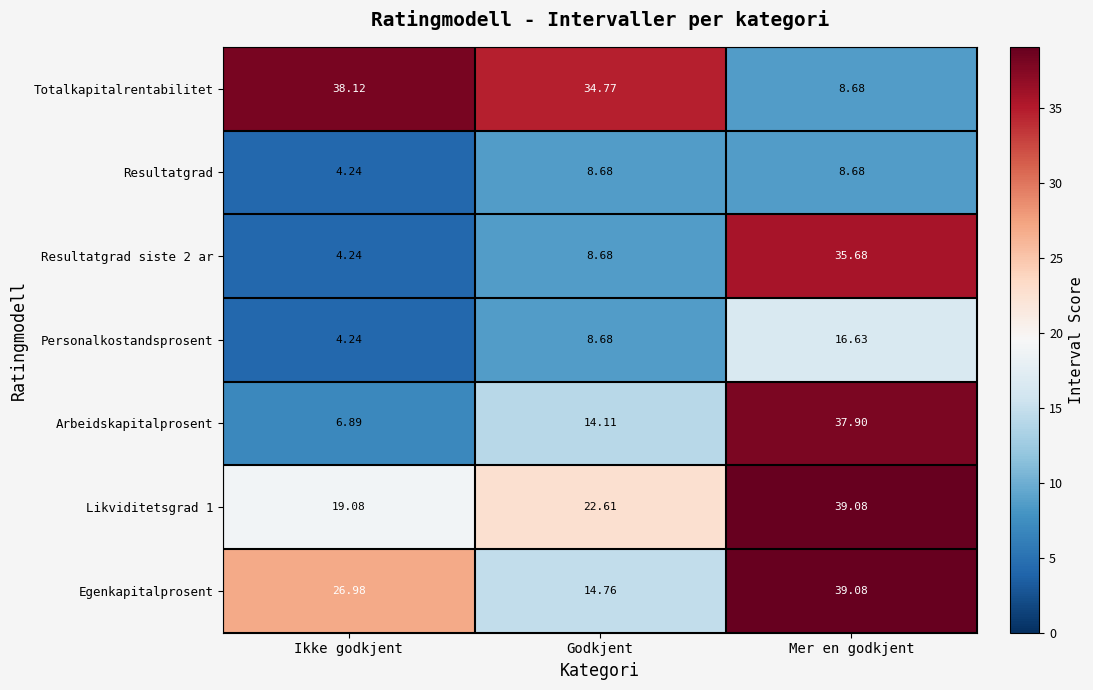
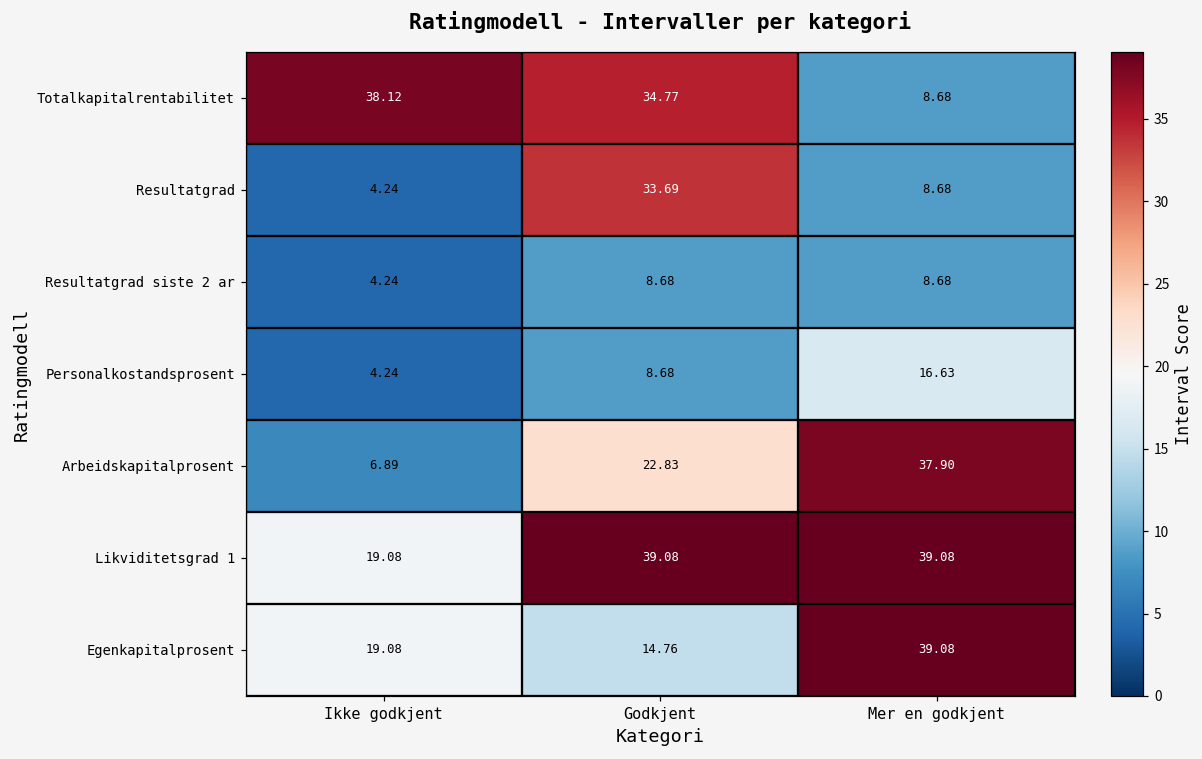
  {
    "Totalkapitalrentabilitet": {
      "Ikke godkjent": 38.12,
      "Godkjent": 34.77,
      "Mer en godkjent": 8.68
    },
    "Resultatgrad": {
      "Ikke godkjent": 4.24,
-     "Godkjent": 8.68,
+     "Godkjent": 33.69,
      "Mer en godkjent": 8.68
    },
    "Resultatgrad siste 2 ar": {
      "Ikke godkjent": 4.24,
      "Godkjent": 8.68,
-     "Mer en godkjent": 35.68
+     "Mer en godkjent": 8.68
    },
    "Personalkostandsprosent": {
      "Ikke godkjent": 4.24,
      "Godkjent": 8.68,
      "Mer en godkjent": 16.63
    },
    "Arbeidskapitalprosent": {
      "Ikke godkjent": 6.89,
-     "Godkjent": 14.11,
+     "Godkjent": 22.83,
      "Mer en godkjent": 37.90
    },
    "Likviditetsgrad 1": {
      "Ikke godkjent": 19.08,
-     "Godkjent": 22.61,
+     "Godkjent": 39.08,
      "Mer en godkjent": 39.08
    },
    "Egenkapitalprosent": {
-     "Ikke godkjent": 26.98,
+     "Ikke godkjent": 19.08,
      "Godkjent": 14.76,
      "Mer en godkjent": 39.08
    }
  }
